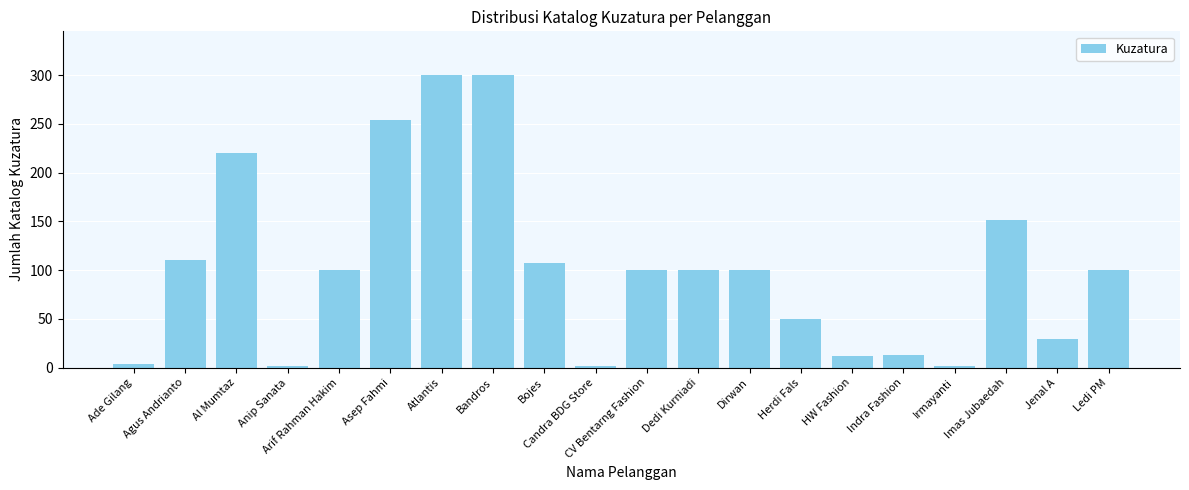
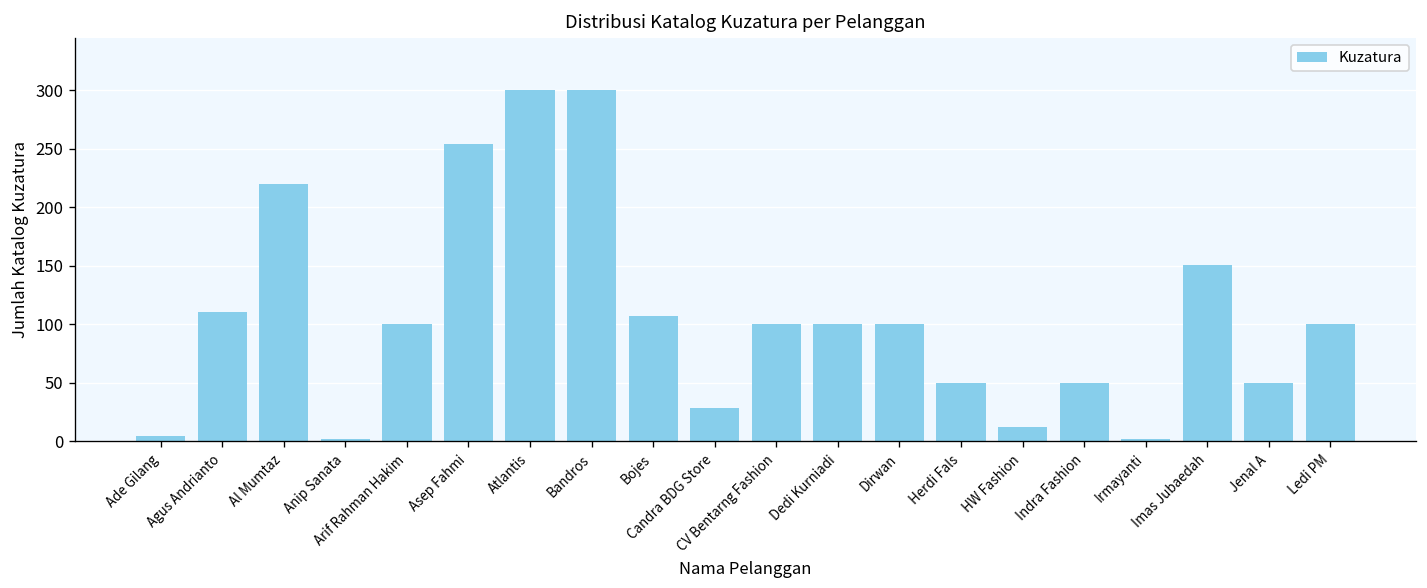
  {
    "Ade Gilang": 0,
    "Agus Andrianto": 110,
    "Al Mumtaz": 220,
    "Arif Rahman Hakim": 100,
    "Asep Fahmi": 250,
    "Atlantis": 300,
    "Bandros": 300,
    "Bojes": 110,
-   "Candra BDG Store": 0,
+   "Candra BDG Store": 30,
    "CV Bentarng Fashion": 100,
    "Dedi Kurniadi": 100,
    "Dirwan": 100,
    "Herdi Fals": 50,
    "HW Fashion": 10,
-   "Indra Fashion": 10,
+   "Indra Fashion": 50,
    "Imas Jubaedah": 150,
-   "Jenal A": 30,
+   "Jenal A": 50,
    "Ledi PM": 100
  }
